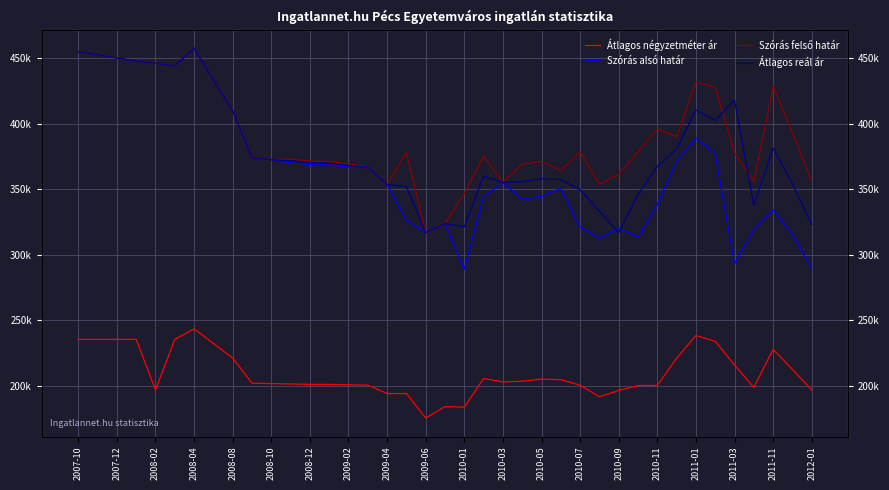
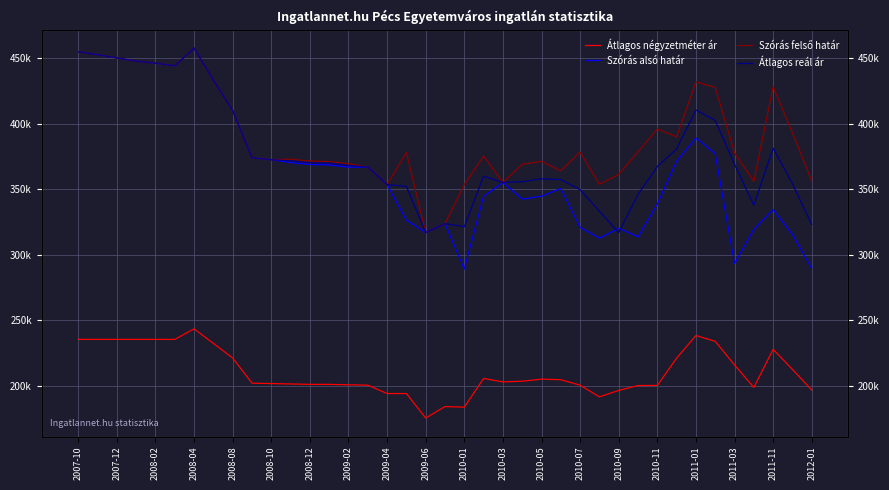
  {
    "Átlagos négyzetméter ár": {
      "2007-10": 235000,
      "2007-12": 235000,
-     "2008-02": 197000,
+     "2008-02": 235000,
      "2008-04": 243000,
      "2008-08": 221000,
      "2008-10": 202000,
      "2008-12": 201000,
      "2009-02": 201000,
      "2009-04": 194000,
      "2009-06": 175000,
      "2010-01": 184000,
      "2010-03": 203000,
      "2010-05": 205000,
      "2010-07": 200000,
      "2010-09": 196000,
      "2010-11": 200000,
      "2011-01": 238000,
      "2011-03": 216000,
      "2011-11": 228000,
      "2012-01": 197000
    },
    "Szórás alsó határ": {
      "2010-01": 289000,
      "2010-05": 345000,
      "2010-07": 321000,
      "2010-09": 320000,
      "2010-11": 339000,
      "2011-01": 389000,
      "2011-03": 293000,
      "2011-11": 334000,
      "2012-01": 290000
    },
    "Szórás felső határ": {
-     "2010-01": 347000,
+     "2010-01": 354000,
      "2010-05": 371000,
      "2010-07": 378000,
      "2010-09": 361000,
      "2010-11": 396000,
      "2011-01": 432000,
      "2011-03": 378000,
      "2011-11": 428000,
      "2012-01": 356000
    },
    "Átlagos reál ár": {
      "2010-01": 321000,
      "2010-05": 358000,
      "2010-07": 350000,
      "2010-09": 317000,
      "2010-11": 367000,
      "2011-01": 411000,
-     "2011-03": 418000,
+     "2011-03": 369000,
      "2011-11": 381000,
      "2012-01": 323000
    }
  }
